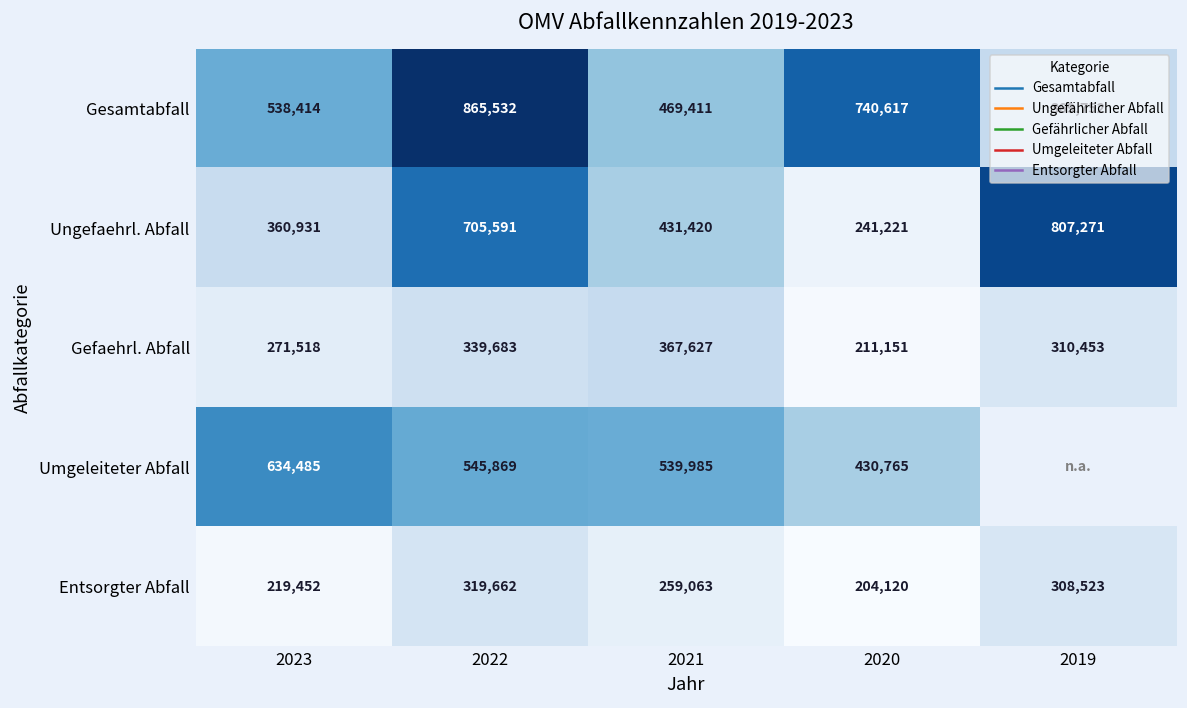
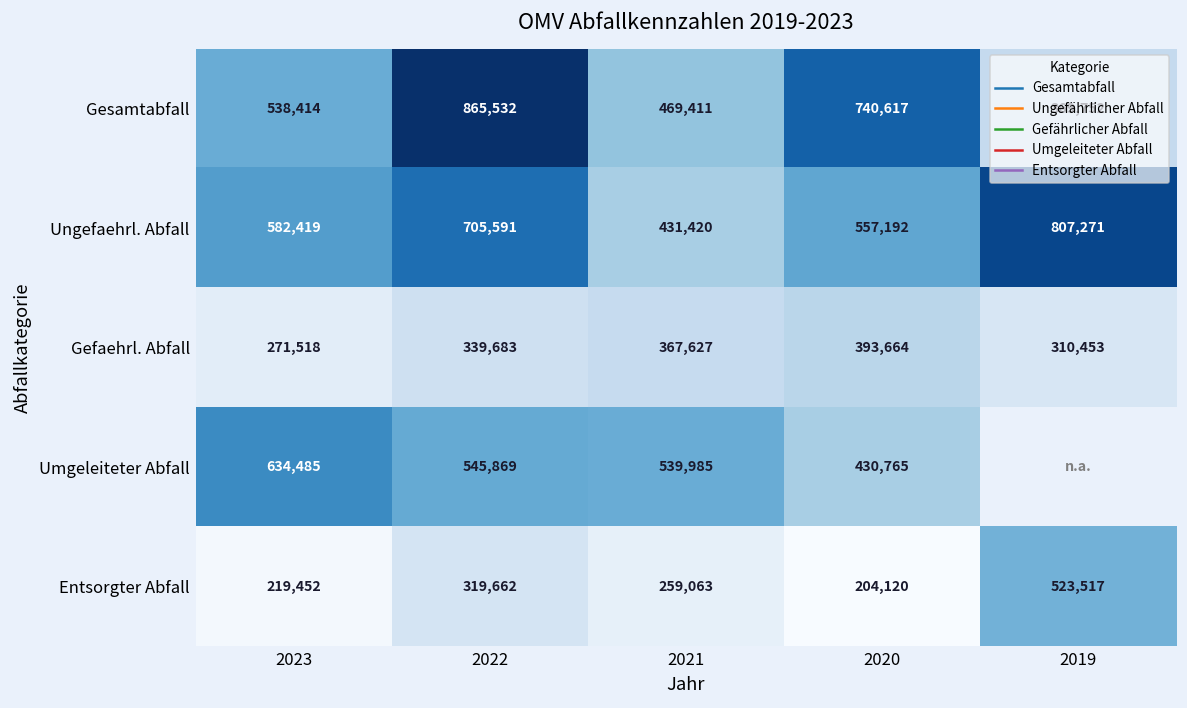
  {
    "Gesamtabfall": {
      "2023": "538,414",
      "2022": "865,532",
      "2021": "469,411",
      "2020": "740,617"
    },
    "Ungefaehrl. Abfall": {
-     "2023": "360,931",
+     "2023": "582,419",
      "2022": "705,591",
      "2021": "431,420",
-     "2020": "241,221",
+     "2020": "557,192",
      "2019": "807,271"
    },
    "Gefaehrl. Abfall": {
      "2023": "271,518",
      "2022": "339,683",
      "2021": "367,627",
-     "2020": "211,151",
+     "2020": "393,664",
      "2019": "310,453"
    },
    "Umgeleiteter Abfall": {
      "2023": "634,485",
      "2022": "545,869",
      "2021": "539,985",
      "2020": "430,765"
    },
    "Entsorgter Abfall": {
      "2023": "219,452",
      "2022": "319,662",
      "2021": "259,063",
      "2020": "204,120",
-     "2019": "308,523"
+     "2019": "523,517"
    }
  }
